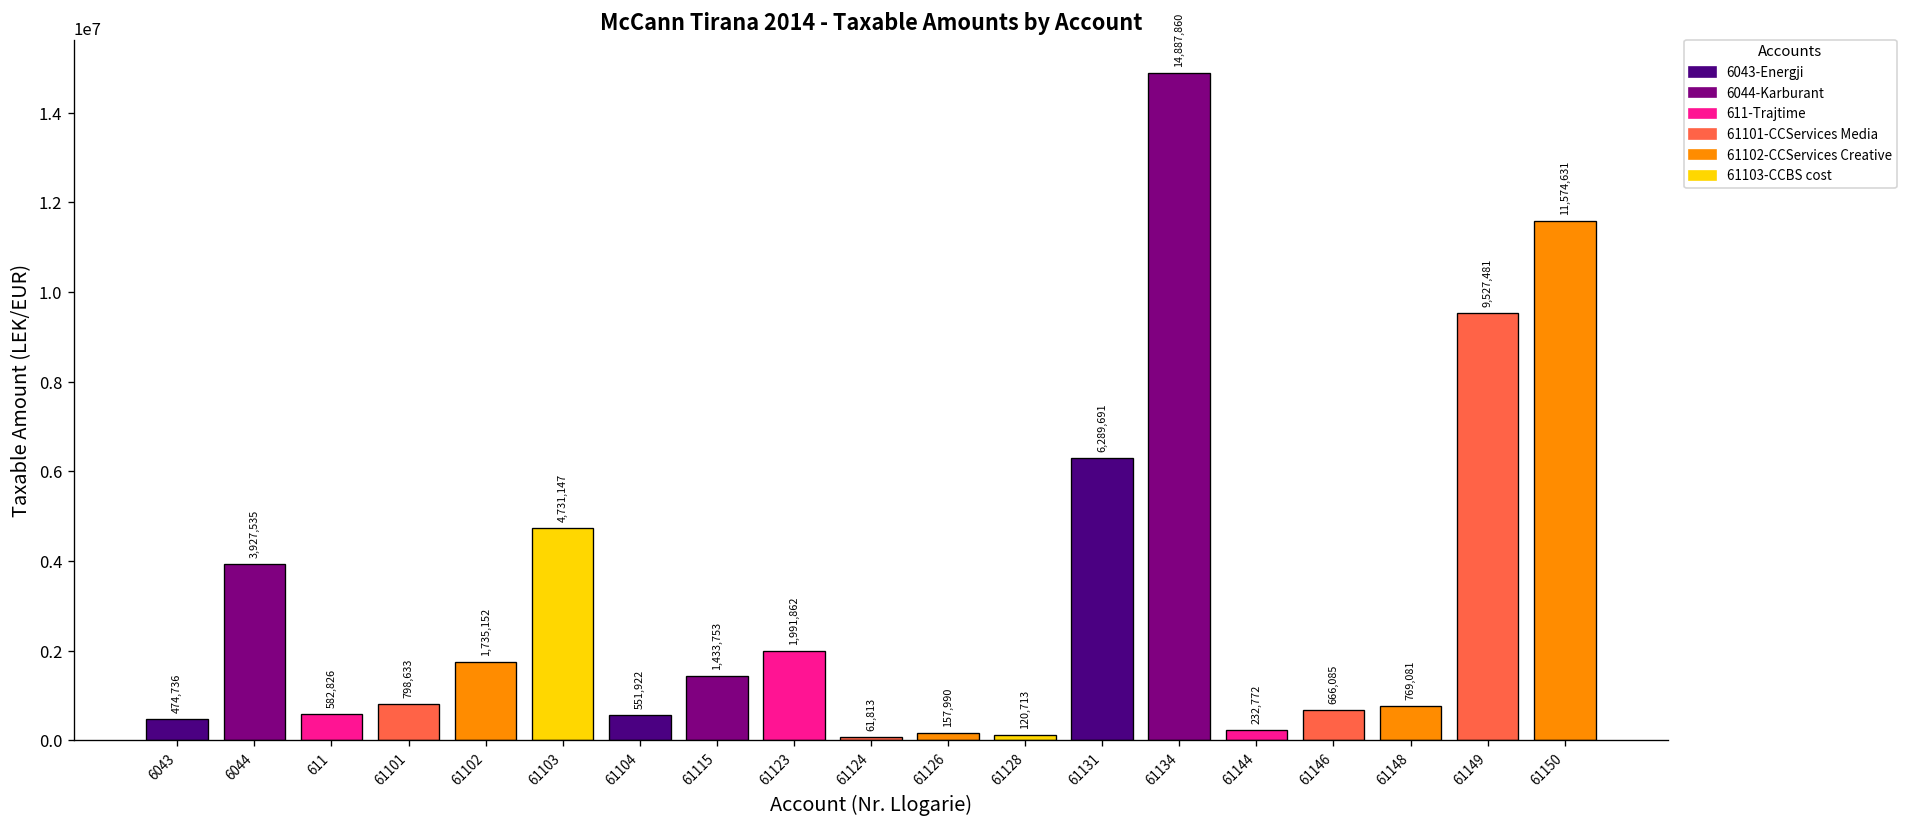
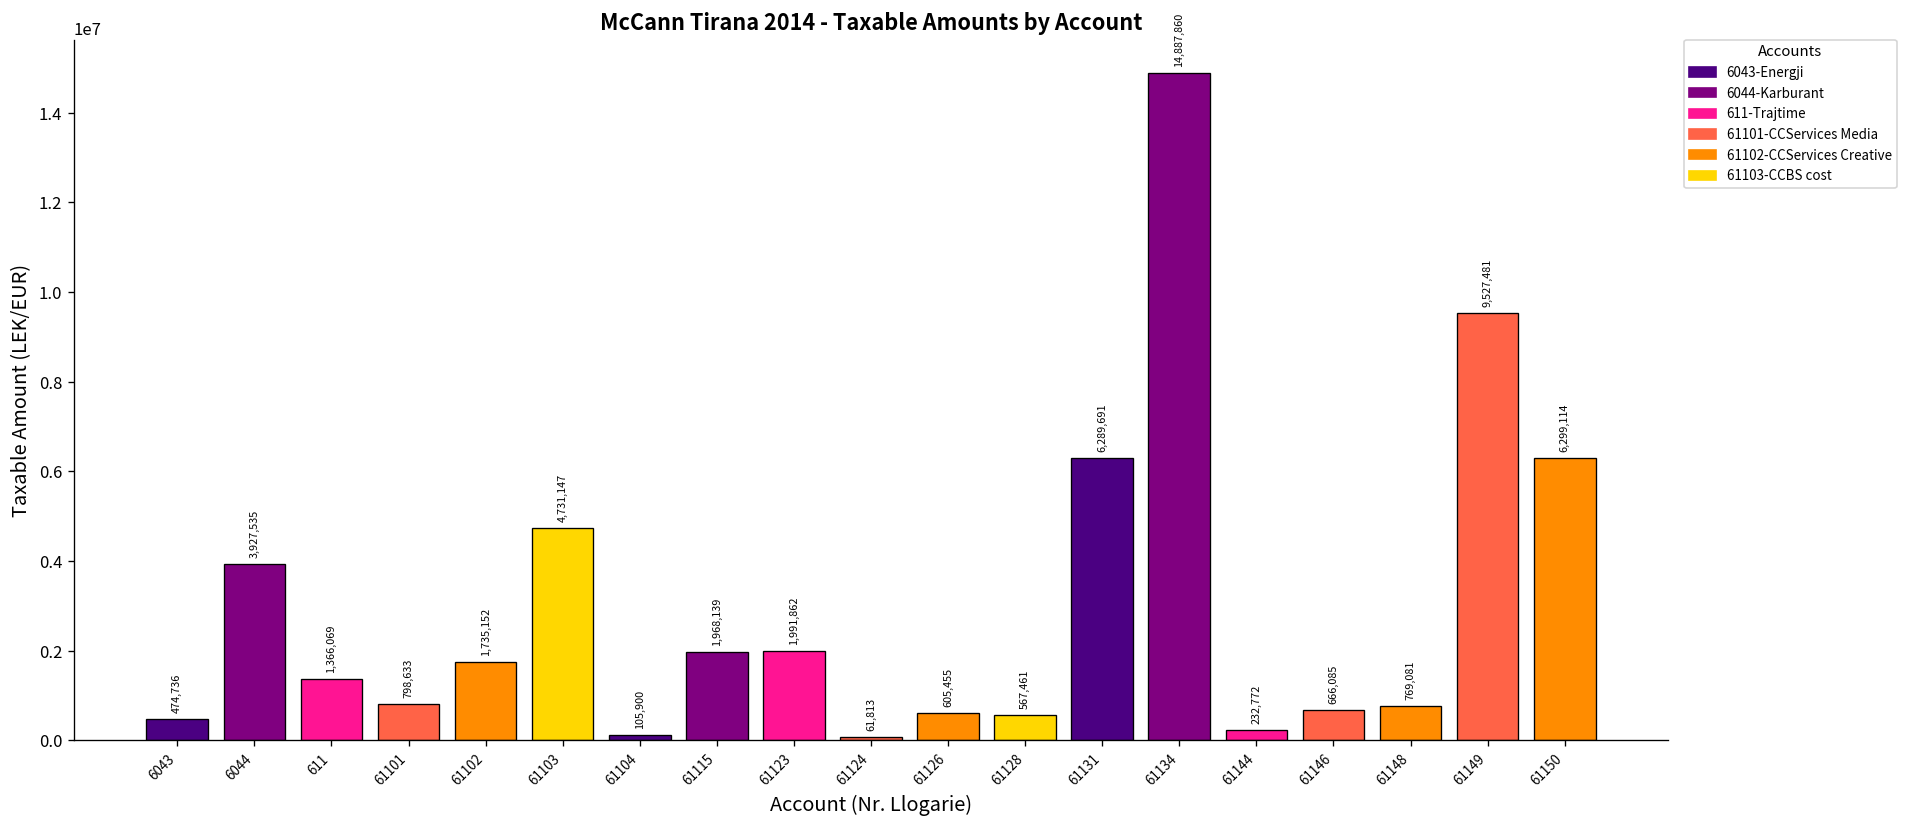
  {
    "6043": "474,736",
    "6044": "3,927,535",
-   "611": "582,826",
+   "611": "1,366,069",
    "61101": "798,633",
    "61102": "1,735,152",
    "61103": "4,731,147",
-   "61104": "551,922",
-   "61115": "1,433,753",
+   "61104": "105,900",
+   "61115": "1,968,139",
    "61123": "1,991,862",
    "61124": "61,813",
-   "61126": "157,990",
-   "61128": "120,713",
+   "61126": "605,455",
+   "61128": "567,461",
    "61131": "6,289,691",
    "61134": "14,887,860",
    "61144": "232,772",
    "61146": "666,085",
    "61148": "769,081",
    "61149": "9,527,481",
-   "61150": "11,574,631"
+   "61150": "6,299,114"
  }
